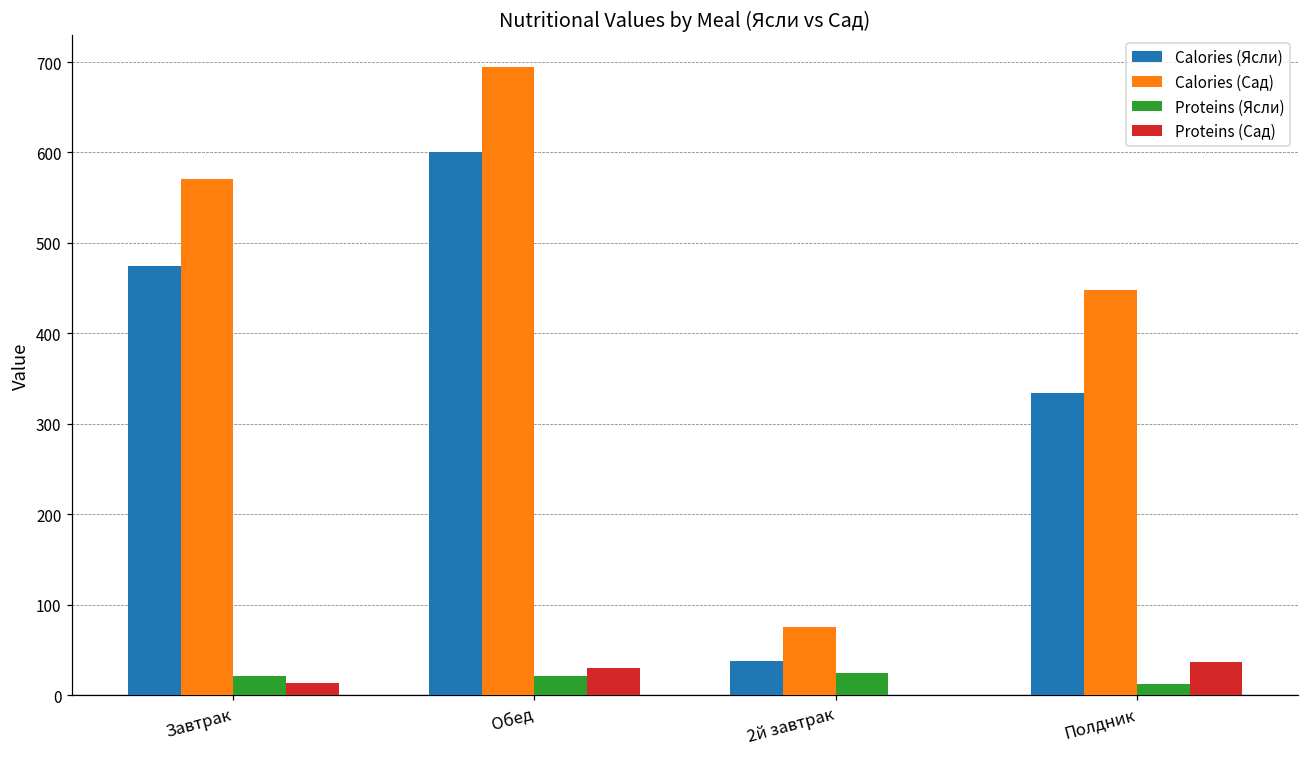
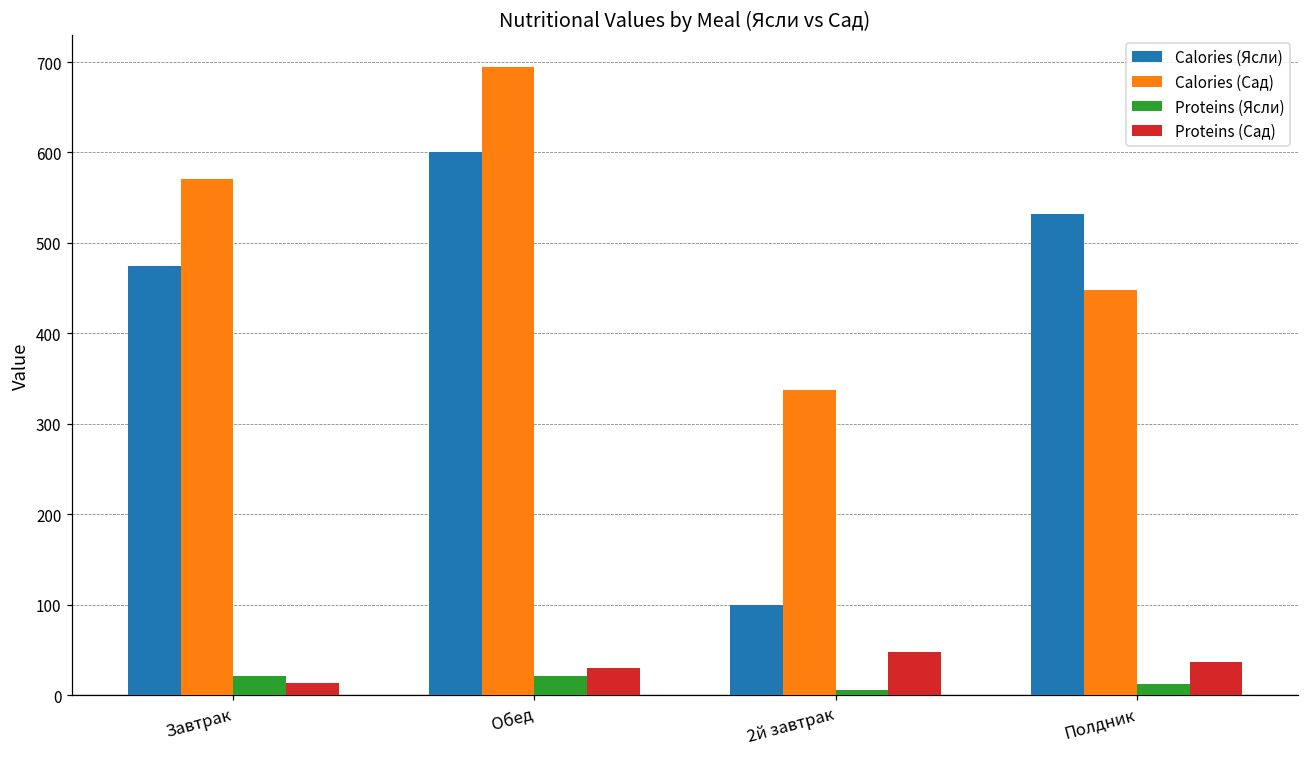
  {
    "Calories (Ясли)": {
      "Завтрак": 470,
      "Обед": 600,
-     "2й завтрак": 40,
-     "Полдник": 330
+     "2й завтрак": 100,
+     "Полдник": 530
    },
    "Calories (Сад)": {
      "Завтрак": 570,
      "Обед": 690,
-     "2й завтрак": 80,
+     "2й завтрак": 340,
      "Полдник": 450
    },
    "Proteins (Ясли)": {
      "Завтрак": 20,
      "Обед": 20,
-     "2й завтрак": 20,
+     "2й завтрак": 10,
      "Полдник": 10
    },
    "Proteins (Сад)": {
      "Завтрак": 10,
      "Обед": 30,
-     "2й завтрак": 0,
+     "2й завтрак": 50,
      "Полдник": 40
    }
  }
